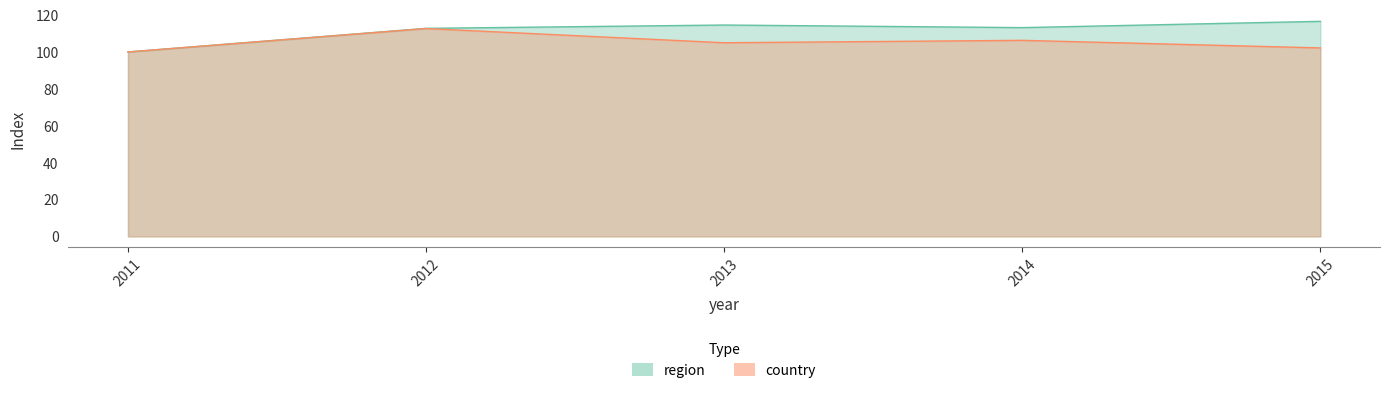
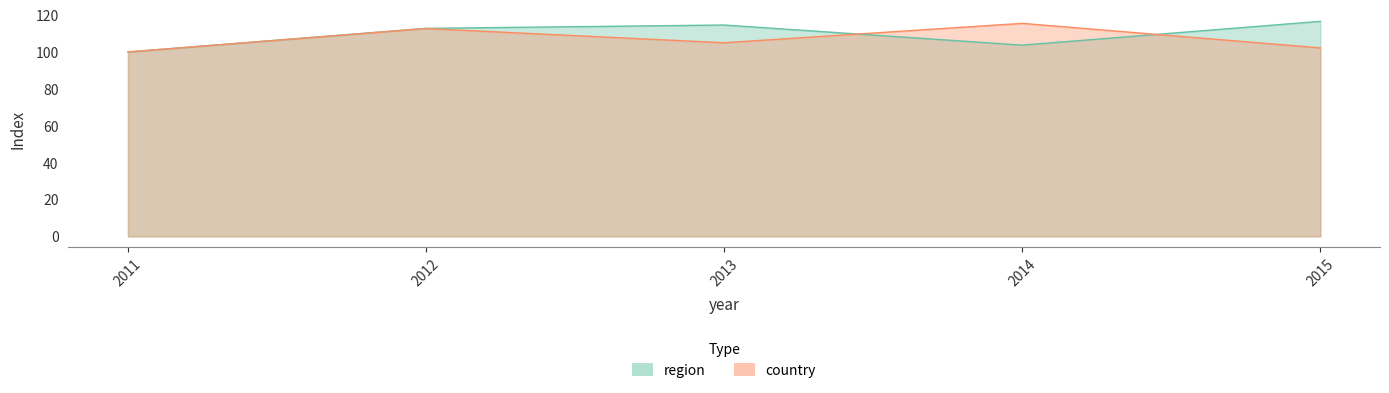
  {
    "region": {
      "2013": 115,
-     "2014": 113,
+     "2014": 104,
      "2015": 117
    },
    "country": {
      "2013": 105,
-     "2014": 106,
+     "2014": 116,
      "2015": 102
    }
  }
